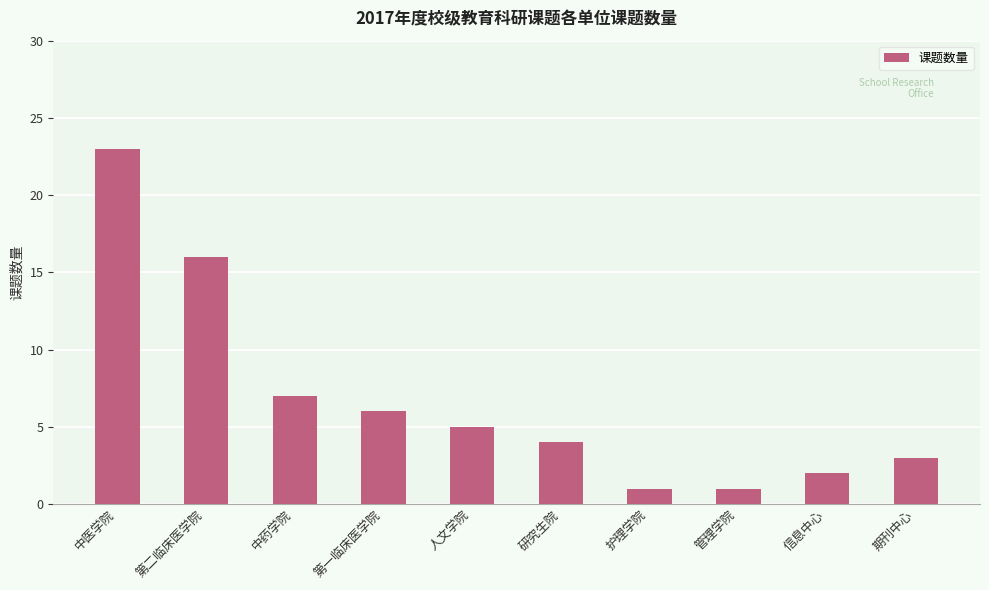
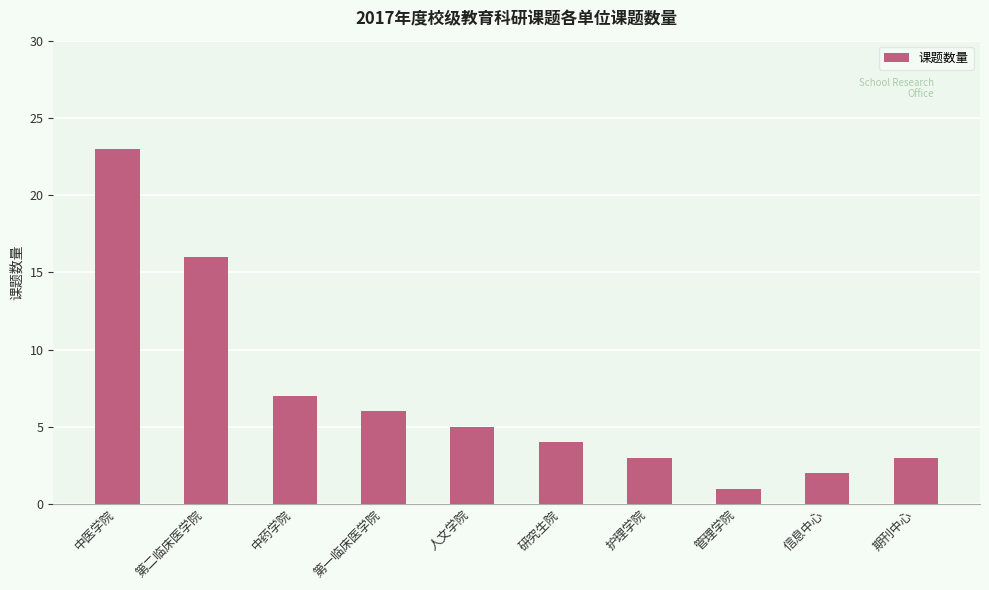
  {
    "中医学院": 23,
    "第二临床医学院": 16,
    "中药学院": 7,
    "第一临床医学院": 6,
    "人文学院": 5,
    "研究生院": 4,
-   "护理学院": 1,
+   "护理学院": 3,
    "管理学院": 1,
    "信息中心": 2,
    "期刊中心": 3
  }
